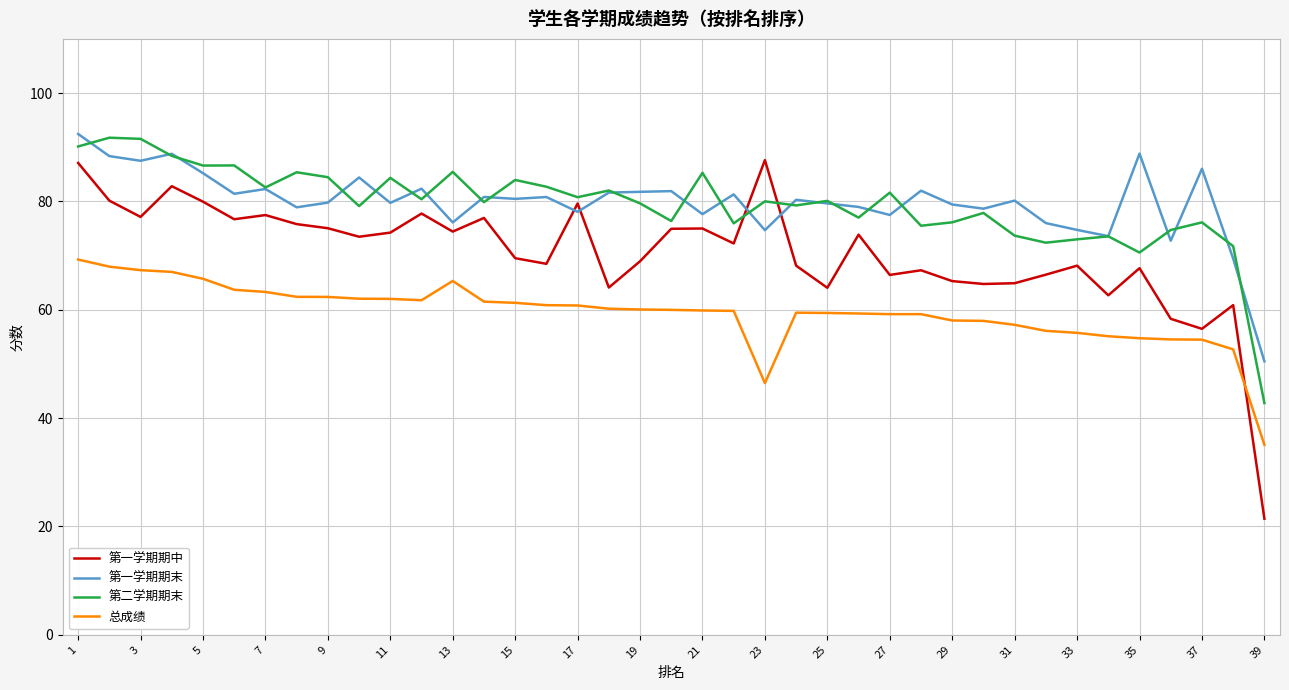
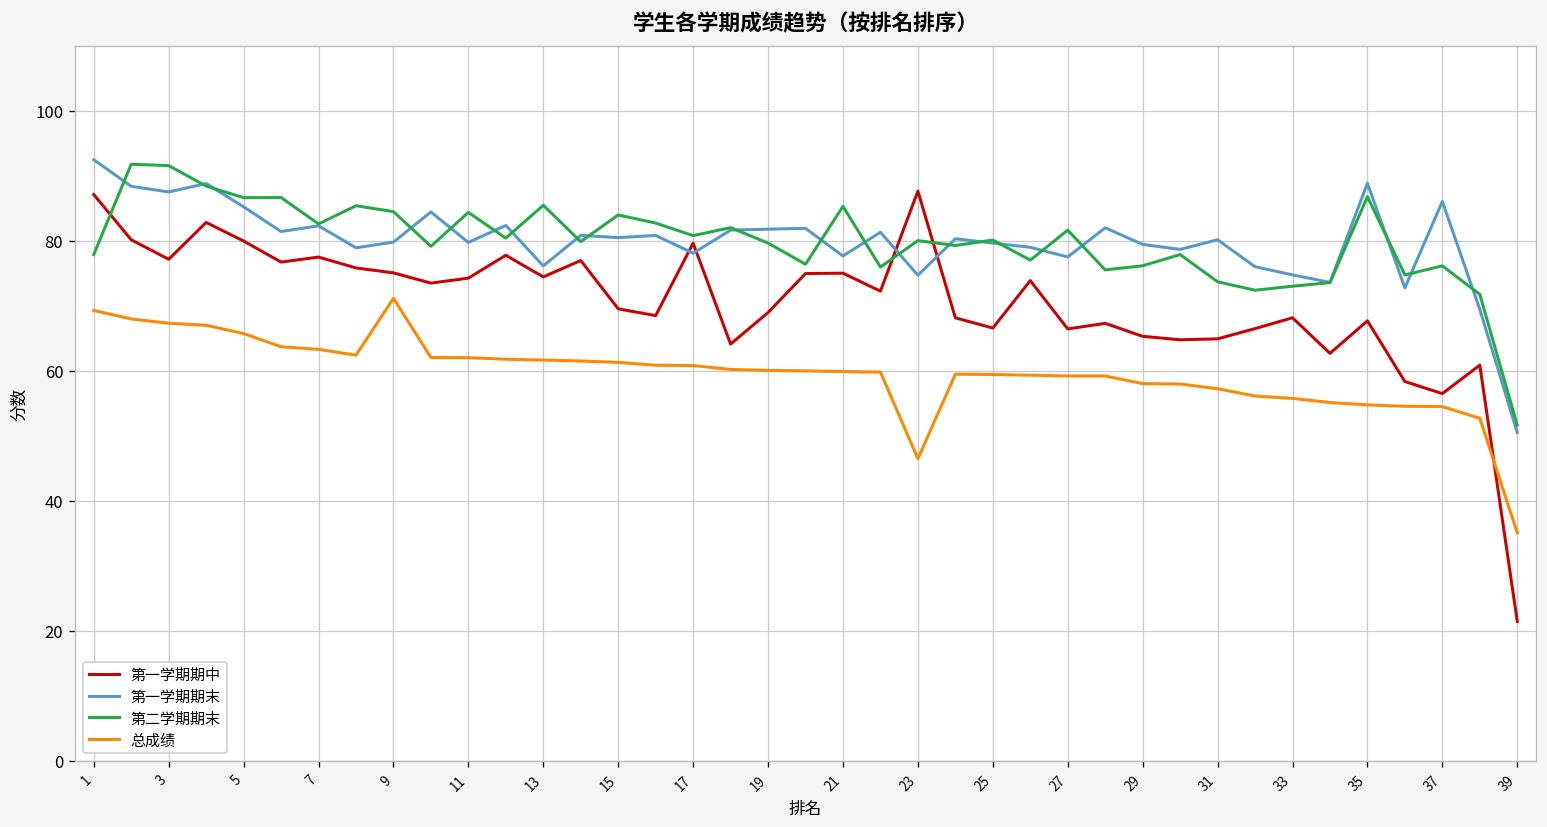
  {
    "第一学期期中": {
      "1": 87,
      "3": 77,
      "5": 80,
      "7": 77,
      "9": 75,
      "11": 74,
      "13": 74,
      "15": 70,
      "17": 80,
      "19": 69,
      "21": 75,
      "23": 88,
-     "25": 64,
+     "25": 67,
      "27": 66,
      "29": 65,
      "31": 65,
      "33": 68,
      "35": 68,
      "37": 56,
      "39": 21
    },
    "第一学期期末": {
      "1": 92,
      "3": 88,
      "5": 85,
      "9": 80,
      "11": 80,
      "13": 76,
      "15": 80,
      "17": 78,
      "19": 82,
      "21": 78,
      "23": 75,
      "27": 78,
      "29": 79,
      "31": 80,
      "33": 75,
      "35": 89,
      "37": 86,
      "39": 50
    },
    "第二学期期末": {
-     "1": 90,
+     "1": 78,
      "3": 92,
      "5": 87,
      "9": 84,
      "11": 84,
      "13": 85,
      "15": 84,
      "17": 81,
      "19": 80,
      "21": 85,
      "23": 80,
      "27": 82,
      "29": 76,
      "31": 74,
      "33": 73,
-     "35": 71,
+     "35": 87,
      "37": 76,
-     "39": 43
+     "39": 52
    },
    "总成绩": {
      "1": 69,
      "3": 67,
      "5": 66,
      "7": 63,
-     "9": 62,
+     "9": 71,
      "11": 62,
-     "13": 65,
+     "13": 62,
      "15": 61,
      "17": 61,
      "19": 60,
      "21": 60,
      "23": 46,
      "25": 59,
      "27": 59,
      "29": 58,
      "31": 57,
      "33": 56,
      "35": 55,
      "37": 54,
      "39": 35
    }
  }
